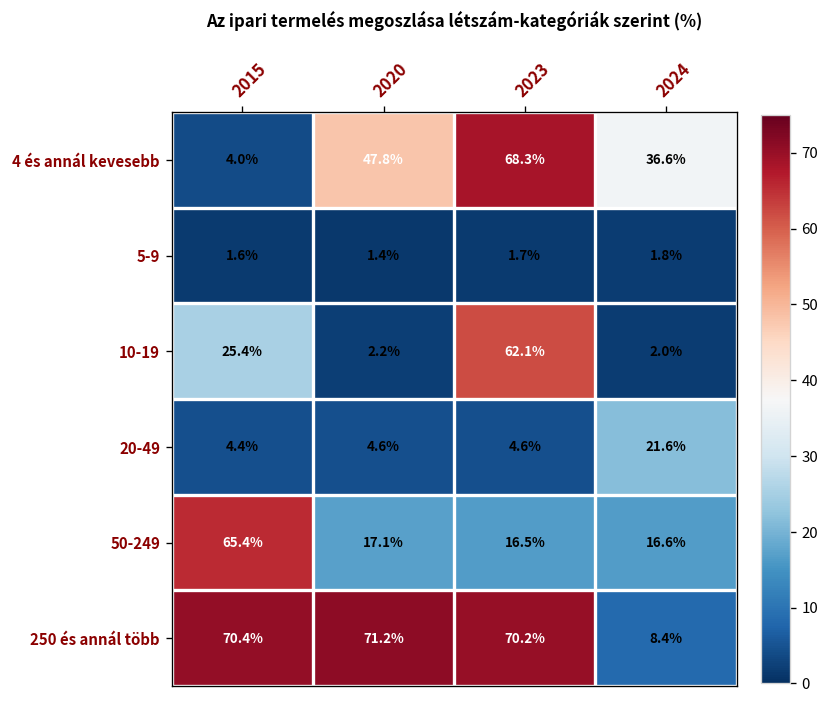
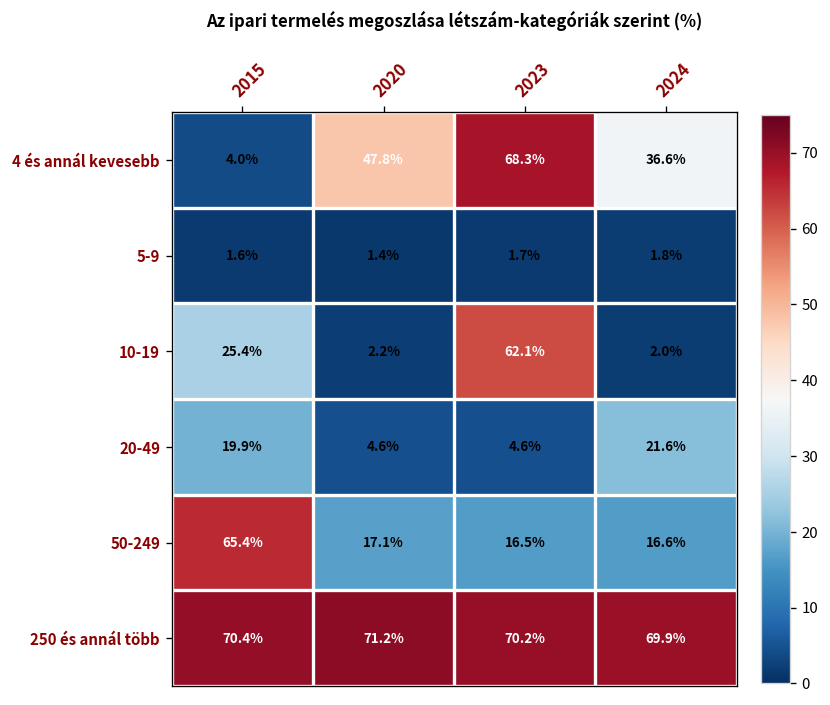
  {
    "4 és annál kevesebb": {
      "2015": "4.0%",
      "2020": "47.8%",
      "2023": "68.3%",
      "2024": "36.6%"
    },
    "5-9": {
      "2015": "1.6%",
      "2020": "1.4%",
      "2023": "1.7%",
      "2024": "1.8%"
    },
    "10-19": {
      "2015": "25.4%",
      "2020": "2.2%",
      "2023": "62.1%",
      "2024": "2.0%"
    },
    "20-49": {
-     "2015": "4.4%",
+     "2015": "19.9%",
      "2020": "4.6%",
      "2023": "4.6%",
      "2024": "21.6%"
    },
    "50-249": {
      "2015": "65.4%",
      "2020": "17.1%",
      "2023": "16.5%",
      "2024": "16.6%"
    },
    "250 és annál több": {
      "2015": "70.4%",
      "2020": "71.2%",
      "2023": "70.2%",
-     "2024": "8.4%"
+     "2024": "69.9%"
    }
  }
